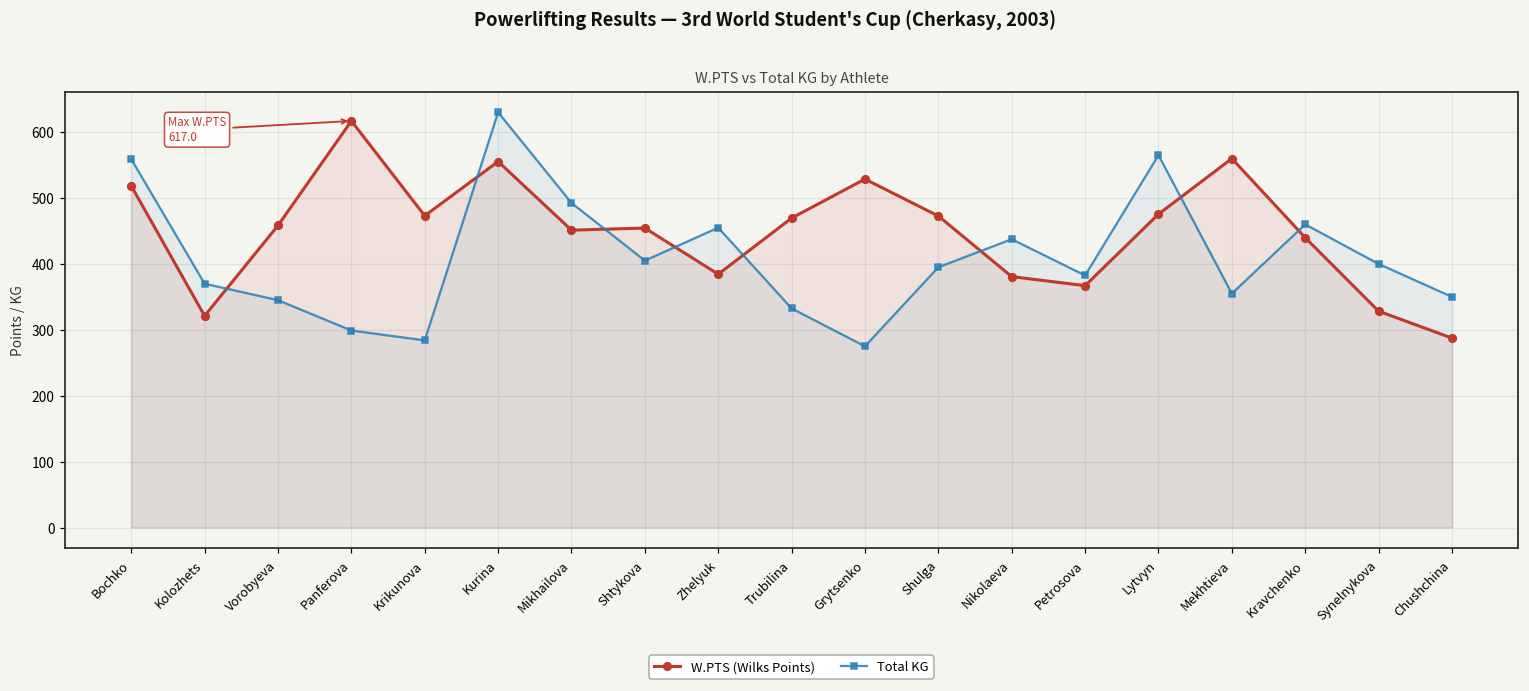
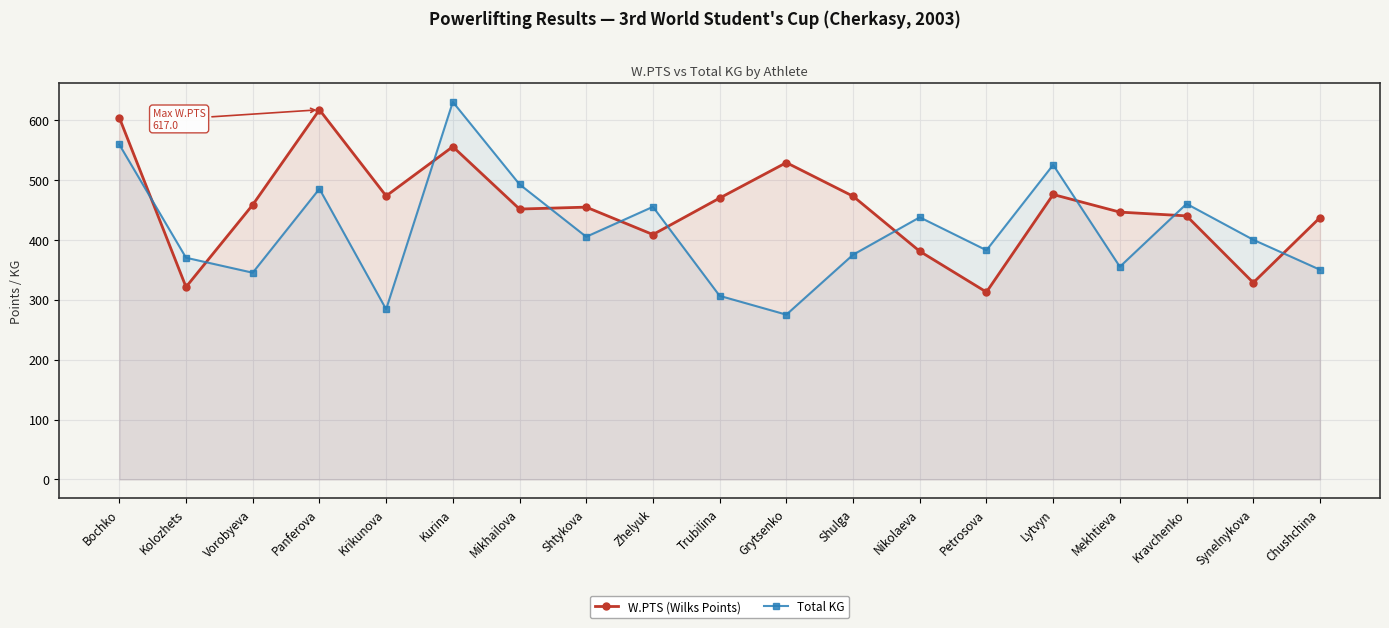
  {
    "W.PTS (Wilks Points)": {
-     "Bochko": 520,
+     "Bochko": 600,
      "Kolozhets": 320,
      "Vorobyeva": 460,
      "Krikunova": 470,
      "Kurina": 560,
      "Mikhailova": 450,
      "Shtykova": 450,
-     "Zhelyuk": 380,
+     "Zhelyuk": 410,
      "Trubilina": 470,
      "Grytsenko": 530,
      "Shulga": 470,
      "Nikolaeva": 380,
-     "Petrosova": 370,
+     "Petrosova": 310,
      "Lytvyn": 480,
-     "Mekhtieva": 560,
+     "Mekhtieva": 450,
      "Kravchenko": 440,
      "Synelnykova": 330,
-     "Chushchina": 290
+     "Chushchina": 440
    },
    "Total KG": {
      "Bochko": 560,
      "Kolozhets": 370,
      "Vorobyeva": 350,
-     "Panferova": 300,
+     "Panferova": 490,
      "Krikunova": 280,
      "Kurina": 630,
      "Mikhailova": 490,
      "Shtykova": 410,
      "Zhelyuk": 460,
-     "Trubilina": 330,
+     "Trubilina": 310,
      "Grytsenko": 280,
-     "Shulga": 400,
+     "Shulga": 380,
      "Nikolaeva": 440,
      "Petrosova": 380,
-     "Lytvyn": 570,
+     "Lytvyn": 530,
      "Mekhtieva": 360,
      "Kravchenko": 460,
      "Synelnykova": 400,
      "Chushchina": 350
    }
  }
